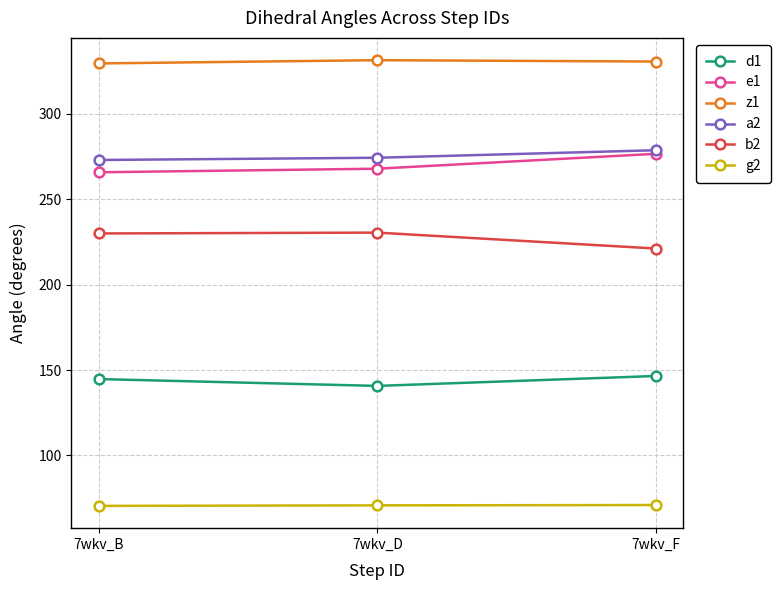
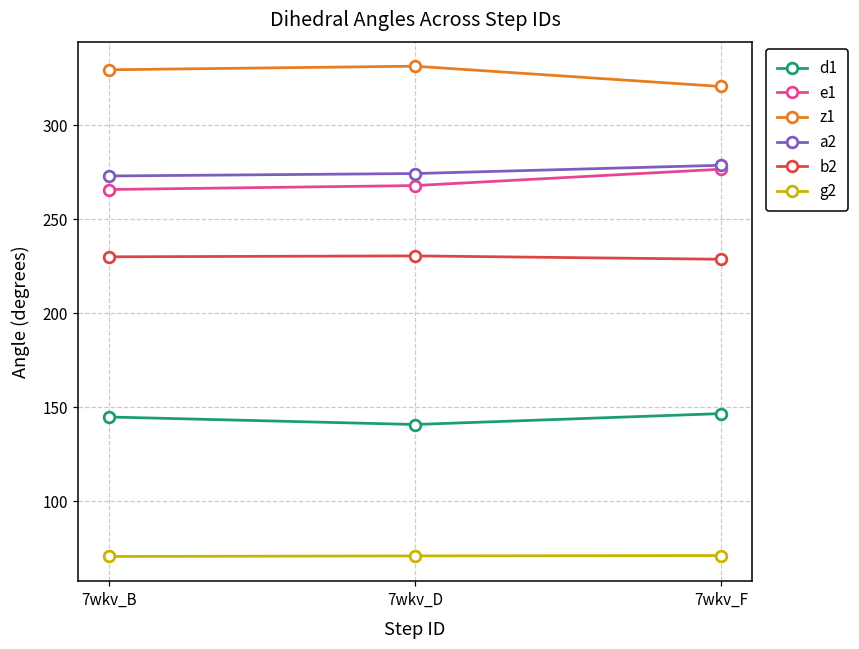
  {
    "d1": {
      "7wkv_B": 145,
      "7wkv_D": 141,
      "7wkv_F": 147
    },
    "e1": {
      "7wkv_B": 266,
      "7wkv_D": 268,
      "7wkv_F": 277
    },
    "z1": {
      "7wkv_B": 329,
      "7wkv_D": 331,
-     "7wkv_F": 331
+     "7wkv_F": 321
    },
    "a2": {
      "7wkv_B": 273,
      "7wkv_D": 274,
      "7wkv_F": 279
    },
    "b2": {
      "7wkv_B": 230,
      "7wkv_D": 230,
-     "7wkv_F": 221
+     "7wkv_F": 229
    },
    "g2": {
      "7wkv_B": 71,
      "7wkv_D": 71,
      "7wkv_F": 71
    }
  }
